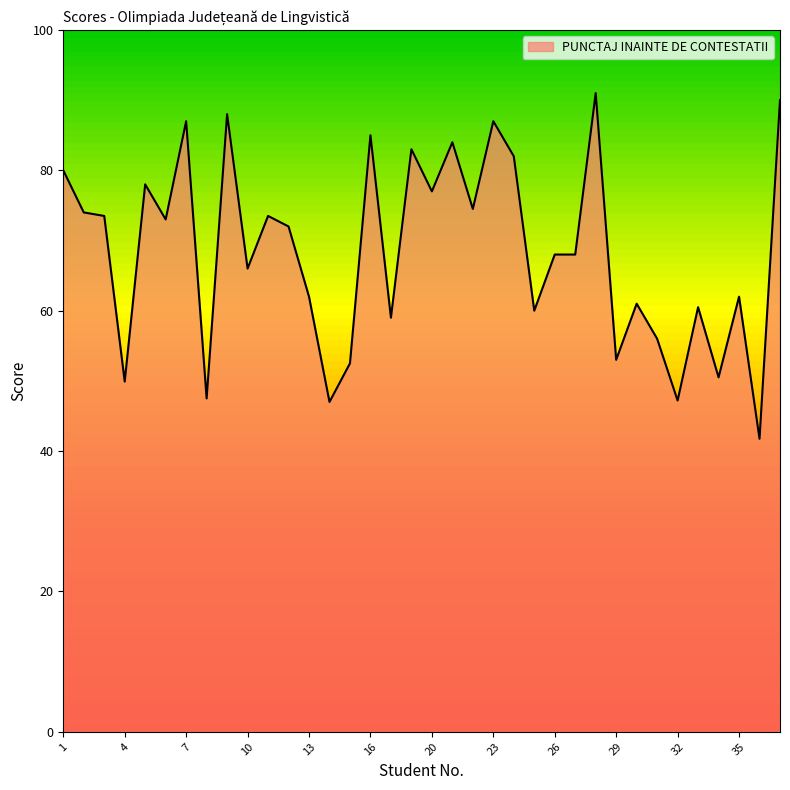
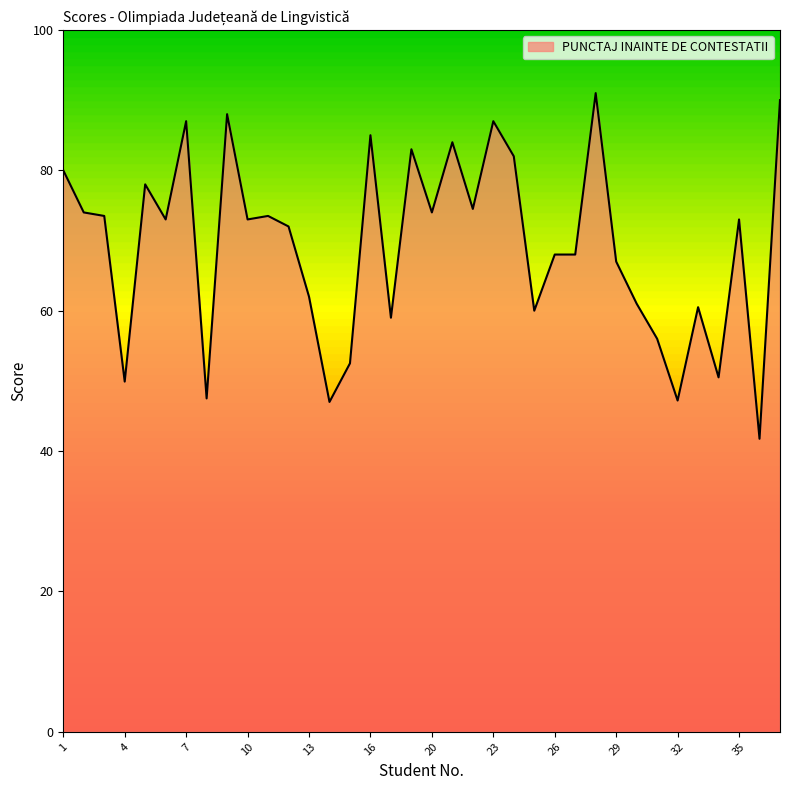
  {
    "1": 80,
    "4": 50,
    "7": 87,
-   "10": 66,
+   "10": 73,
    "13": 62,
    "16": 85,
-   "20": 77,
+   "20": 74,
    "23": 87,
    "26": 68,
-   "29": 53,
+   "29": 67,
    "32": 47,
-   "35": 62
+   "35": 73
  }
